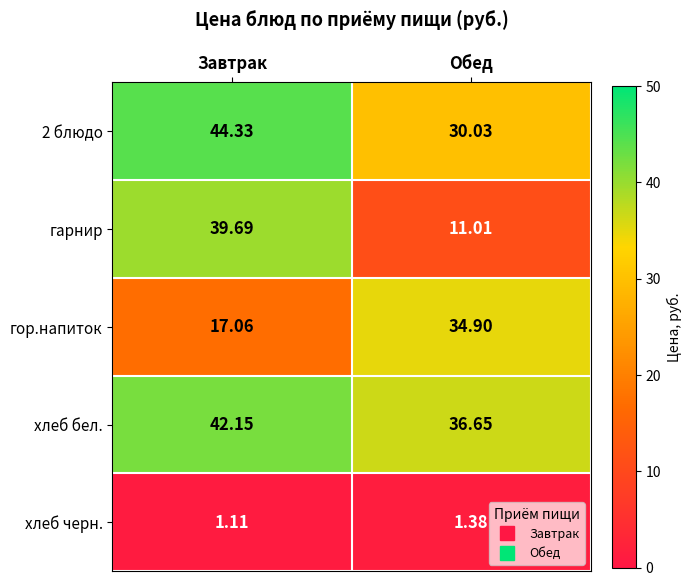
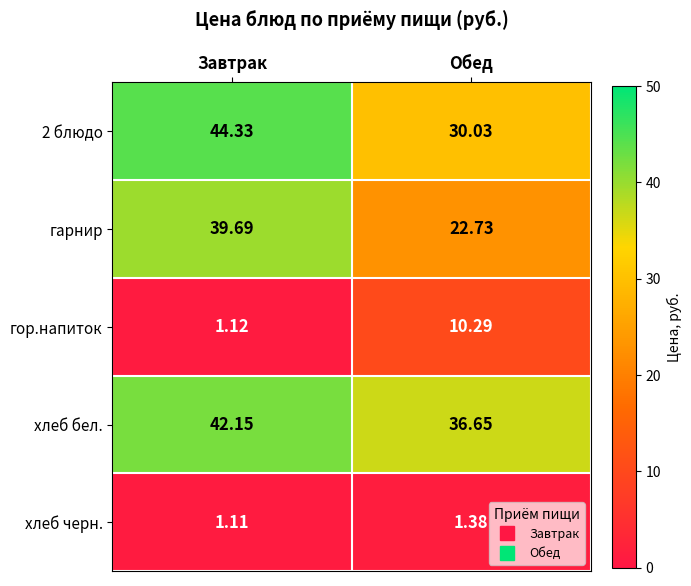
  {
    "2 блюдо": {
      "Завтрак": 44.33,
      "Обед": 30.03
    },
    "гарнир": {
      "Завтрак": 39.69,
-     "Обед": 11.01
+     "Обед": 22.73
    },
    "гор.напиток": {
-     "Завтрак": 17.06,
-     "Обед": 34.90
+     "Завтрак": 1.12,
+     "Обед": 10.29
    },
    "хлеб бел.": {
      "Завтрак": 42.15,
      "Обед": 36.65
    },
    "хлеб черн.": {
      "Завтрак": 1.11,
      "Обед": 1.38
    }
  }
